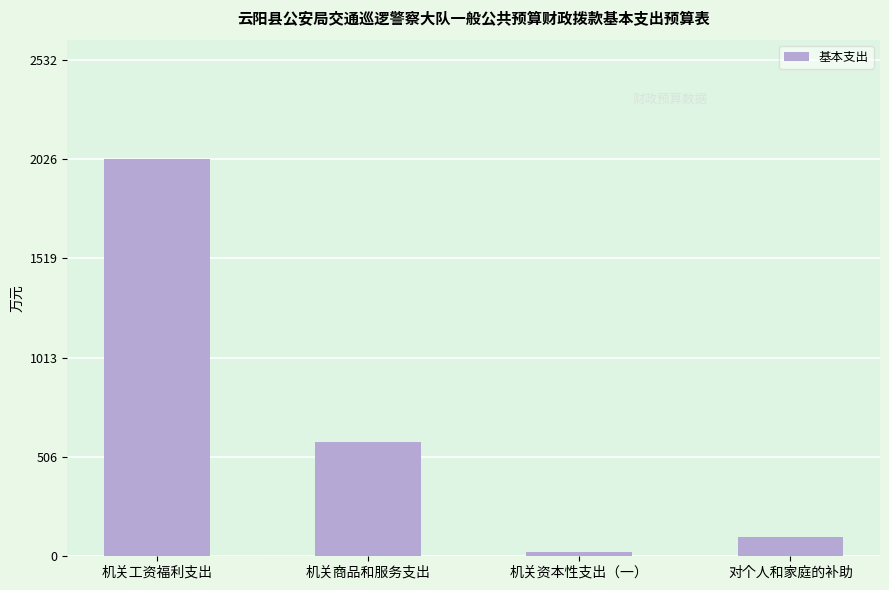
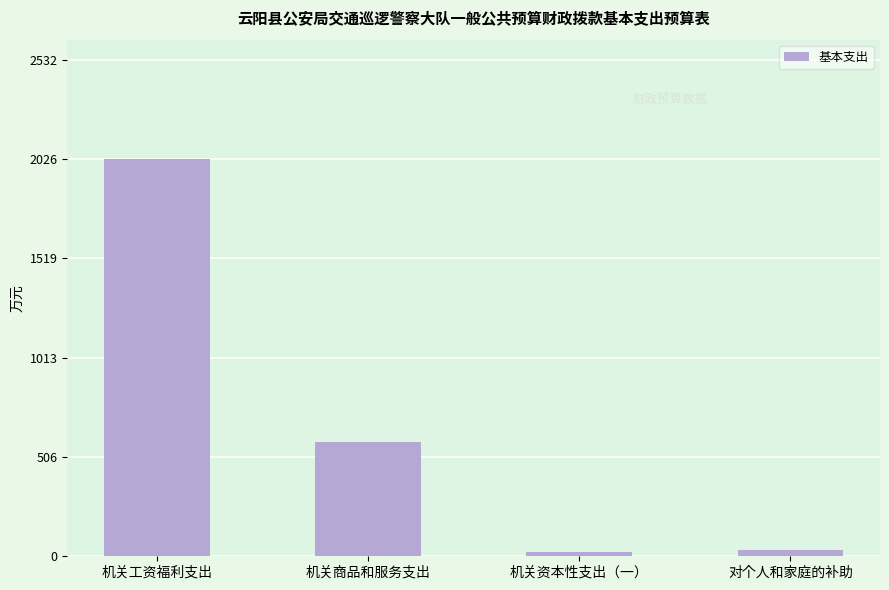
  {
    "机关工资福利支出": 2030,
    "机关商品和服务支出": 580,
    "机关资本性支出（一）": 20,
-   "对个人和家庭的补助": 100
+   "对个人和家庭的补助": 30
  }
